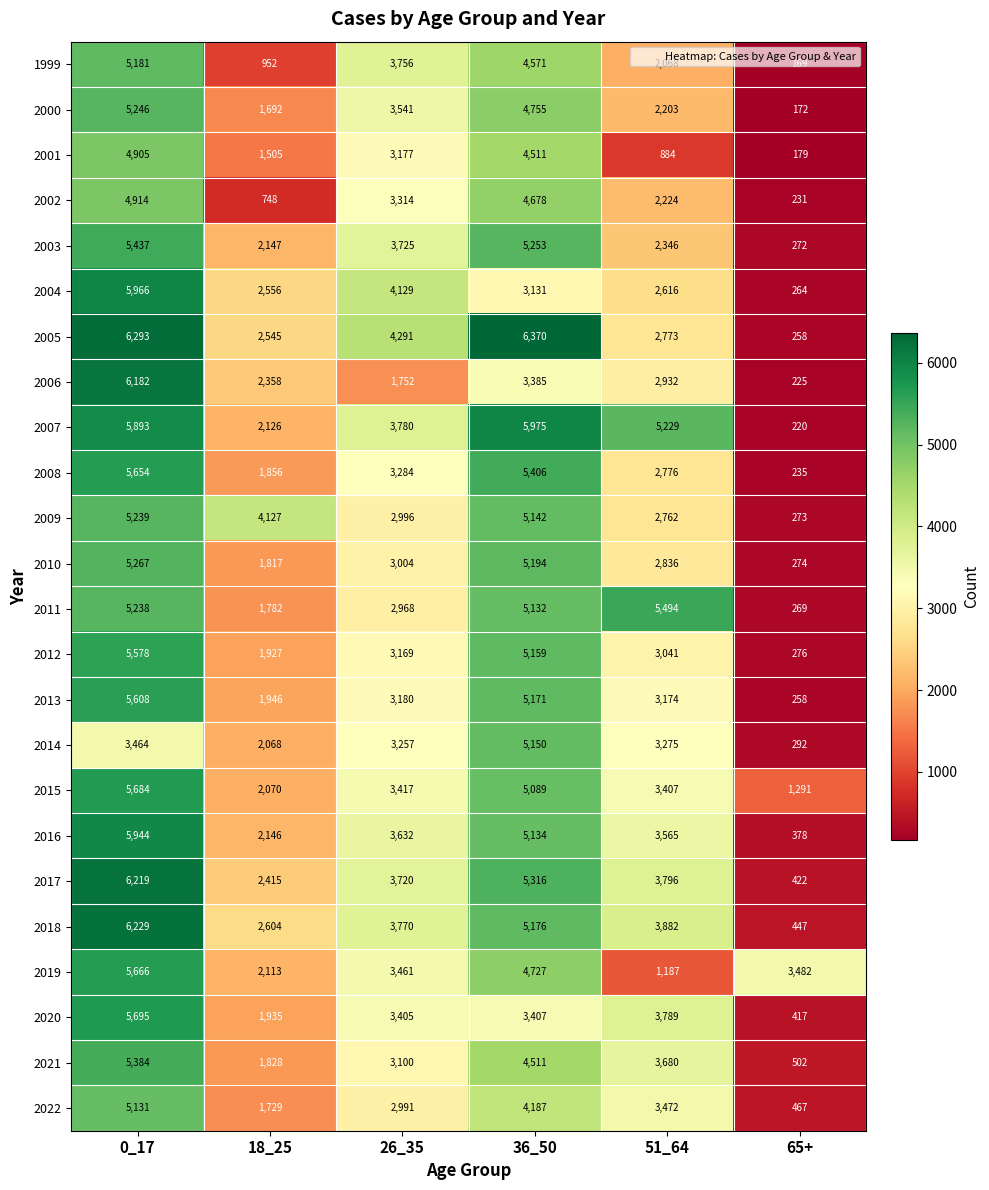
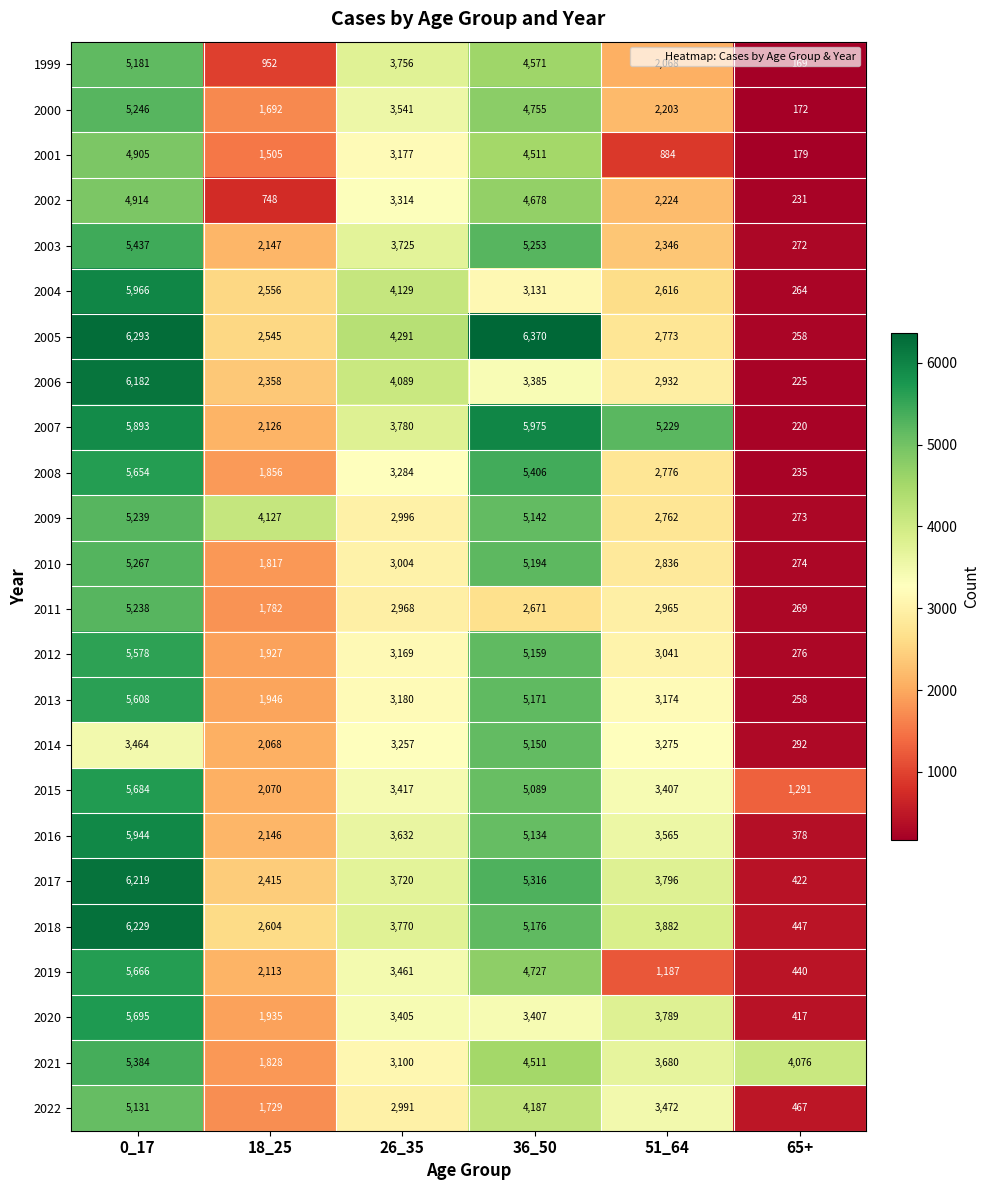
  {
    "1999": {
      "0_17": "5,181",
      "18_25": "952",
      "26_35": "3,756",
      "36_50": "4,571"
    },
    "2000": {
      "0_17": "5,246",
      "18_25": "1,692",
      "26_35": "3,541",
      "36_50": "4,755",
      "51_64": "2,203",
      "65+": "172"
    },
    "2001": {
      "0_17": "4,905",
      "18_25": "1,505",
      "26_35": "3,177",
      "36_50": "4,511",
      "51_64": "884",
      "65+": "179"
    },
    "2002": {
      "0_17": "4,914",
      "18_25": "748",
      "26_35": "3,314",
      "36_50": "4,678",
      "51_64": "2,224",
      "65+": "231"
    },
    "2003": {
      "0_17": "5,437",
      "18_25": "2,147",
      "26_35": "3,725",
      "36_50": "5,253",
      "51_64": "2,346",
      "65+": "272"
    },
    "2004": {
      "0_17": "5,966",
      "18_25": "2,556",
      "26_35": "4,129",
      "36_50": "3,131",
      "51_64": "2,616",
      "65+": "264"
    },
    "2005": {
      "0_17": "6,293",
      "18_25": "2,545",
      "26_35": "4,291",
      "36_50": "6,370",
      "51_64": "2,773",
      "65+": "258"
    },
    "2006": {
      "0_17": "6,182",
      "18_25": "2,358",
-     "26_35": "1,752",
+     "26_35": "4,089",
      "36_50": "3,385",
      "51_64": "2,932",
      "65+": "225"
    },
    "2007": {
      "0_17": "5,893",
      "18_25": "2,126",
      "26_35": "3,780",
      "36_50": "5,975",
      "51_64": "5,229",
      "65+": "220"
    },
    "2008": {
      "0_17": "5,654",
      "18_25": "1,856",
      "26_35": "3,284",
      "36_50": "5,406",
      "51_64": "2,776",
      "65+": "235"
    },
    "2009": {
      "0_17": "5,239",
      "18_25": "4,127",
      "26_35": "2,996",
      "36_50": "5,142",
      "51_64": "2,762",
      "65+": "273"
    },
    "2010": {
      "0_17": "5,267",
      "18_25": "1,817",
      "26_35": "3,004",
      "36_50": "5,194",
      "51_64": "2,836",
      "65+": "274"
    },
    "2011": {
      "0_17": "5,238",
      "18_25": "1,782",
      "26_35": "2,968",
-     "36_50": "5,132",
-     "51_64": "5,494",
+     "36_50": "2,671",
+     "51_64": "2,965",
      "65+": "269"
    },
    "2012": {
      "0_17": "5,578",
      "18_25": "1,927",
      "26_35": "3,169",
      "36_50": "5,159",
      "51_64": "3,041",
      "65+": "276"
    },
    "2013": {
      "0_17": "5,608",
      "18_25": "1,946",
      "26_35": "3,180",
      "36_50": "5,171",
      "51_64": "3,174",
      "65+": "258"
    },
    "2014": {
      "0_17": "3,464",
      "18_25": "2,068",
      "26_35": "3,257",
      "36_50": "5,150",
      "51_64": "3,275",
      "65+": "292"
    },
    "2015": {
      "0_17": "5,684",
      "18_25": "2,070",
      "26_35": "3,417",
      "36_50": "5,089",
      "51_64": "3,407",
      "65+": "1,291"
    },
    "2016": {
      "0_17": "5,944",
      "18_25": "2,146",
      "26_35": "3,632",
      "36_50": "5,134",
      "51_64": "3,565",
      "65+": "378"
    },
    "2017": {
      "0_17": "6,219",
      "18_25": "2,415",
      "26_35": "3,720",
      "36_50": "5,316",
      "51_64": "3,796",
      "65+": "422"
    },
    "2018": {
      "0_17": "6,229",
      "18_25": "2,604",
      "26_35": "3,770",
      "36_50": "5,176",
      "51_64": "3,882",
      "65+": "447"
    },
    "2019": {
      "0_17": "5,666",
      "18_25": "2,113",
      "26_35": "3,461",
      "36_50": "4,727",
      "51_64": "1,187",
-     "65+": "3,482"
+     "65+": "440"
    },
    "2020": {
      "0_17": "5,695",
      "18_25": "1,935",
      "26_35": "3,405",
      "36_50": "3,407",
      "51_64": "3,789",
      "65+": "417"
    },
    "2021": {
      "0_17": "5,384",
      "18_25": "1,828",
      "26_35": "3,100",
      "36_50": "4,511",
      "51_64": "3,680",
-     "65+": "502"
+     "65+": "4,076"
    },
    "2022": {
      "0_17": "5,131",
      "18_25": "1,729",
      "26_35": "2,991",
      "36_50": "4,187",
      "51_64": "3,472",
      "65+": "467"
    }
  }
